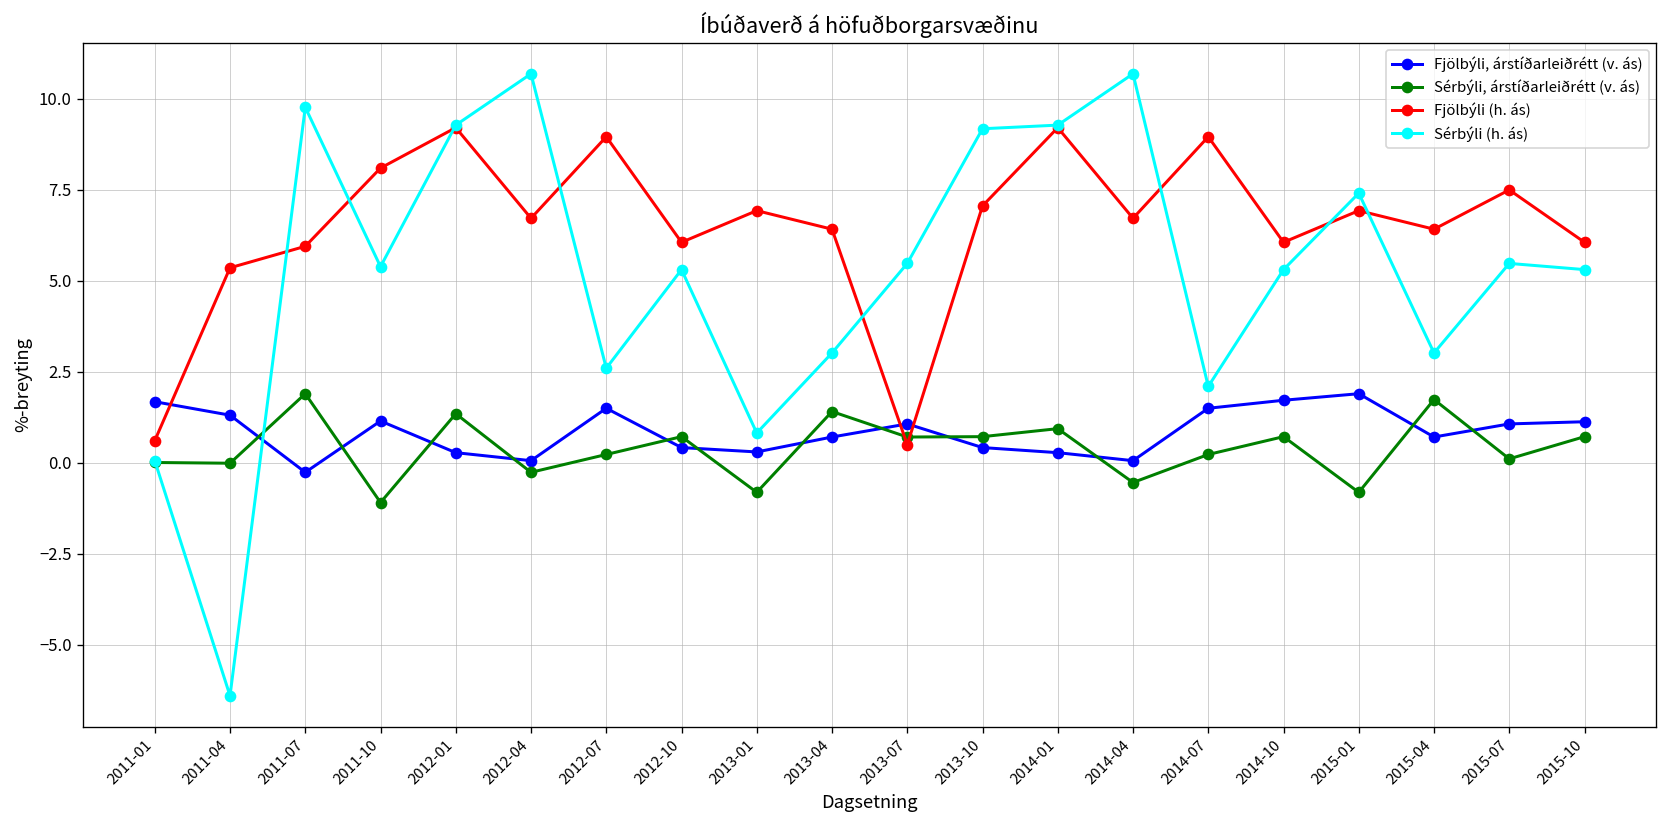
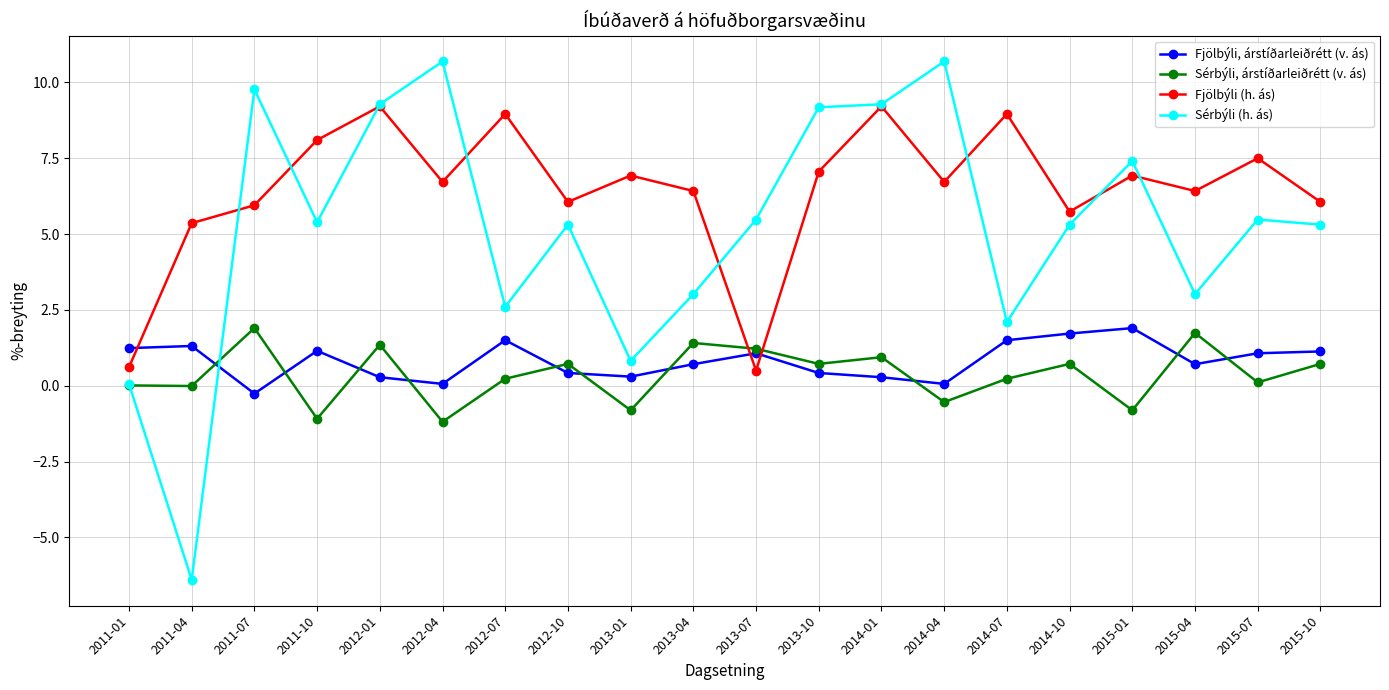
  {
    "Fjölbýli, árstíðarleiðrétt (v. ás)": {
-     "2011-01": 1.7,
+     "2011-01": 1.2,
      "2011-04": 1.3,
      "2011-07": -0.3,
      "2011-10": 1.2,
      "2012-01": 0.3,
      "2012-04": 0.1,
      "2012-07": 1.5,
      "2012-10": 0.4,
      "2013-01": 0.3,
      "2013-04": 0.7,
      "2013-07": 1.1,
      "2013-10": 0.4,
      "2014-01": 0.3,
      "2014-04": 0.1,
      "2014-07": 1.5,
      "2014-10": 1.7,
      "2015-01": 1.9,
      "2015-04": 0.7,
      "2015-07": 1.1,
      "2015-10": 1.1
    },
    "Sérbýli, árstíðarleiðrétt (v. ás)": {
      "2011-04": 0.0,
      "2011-07": 1.9,
      "2011-10": -1.1,
      "2012-01": 1.4,
-     "2012-04": -0.3,
+     "2012-04": -1.2,
      "2012-07": 0.2,
      "2012-10": 0.7,
      "2013-01": -0.8,
      "2013-04": 1.4,
-     "2013-07": 0.7,
+     "2013-07": 1.2,
      "2013-10": 0.7,
      "2014-01": 0.9,
      "2014-04": -0.5,
      "2014-07": 0.2,
      "2014-10": 0.7,
      "2015-01": -0.8,
      "2015-04": 1.7,
      "2015-07": 0.1,
      "2015-10": 0.7
    },
    "Fjölbýli (h. ás)": {
      "2011-01": 0.6,
      "2011-04": 5.4,
      "2011-07": 6.0,
      "2011-10": 8.1,
      "2012-04": 6.7,
      "2012-07": 9.0,
      "2012-10": 6.1,
      "2013-01": 6.9,
      "2013-04": 6.4,
      "2013-07": 0.5,
      "2013-10": 7.1,
      "2014-04": 6.7,
      "2014-07": 9.0,
-     "2014-10": 6.1,
+     "2014-10": 5.7,
      "2015-01": 6.9,
      "2015-04": 6.4,
      "2015-07": 7.5,
      "2015-10": 6.1
    },
    "Sérbýli (h. ás)": {
      "2011-04": -6.4,
      "2011-07": 9.8,
      "2011-10": 5.4,
      "2012-04": 10.7,
      "2012-07": 2.6,
      "2012-10": 5.3,
      "2013-01": 0.8,
      "2013-04": 3.0,
      "2013-07": 5.5,
      "2013-10": 9.2,
      "2014-04": 10.7,
      "2014-07": 2.1,
      "2014-10": 5.3,
      "2015-01": 7.4,
      "2015-04": 3.0,
      "2015-07": 5.5,
      "2015-10": 5.3
    }
  }
